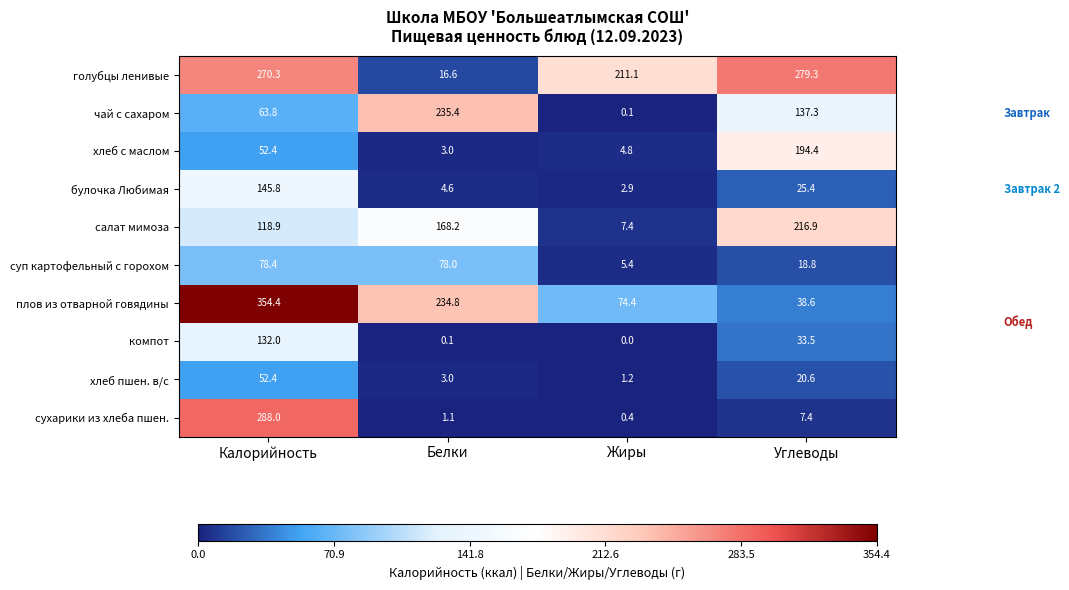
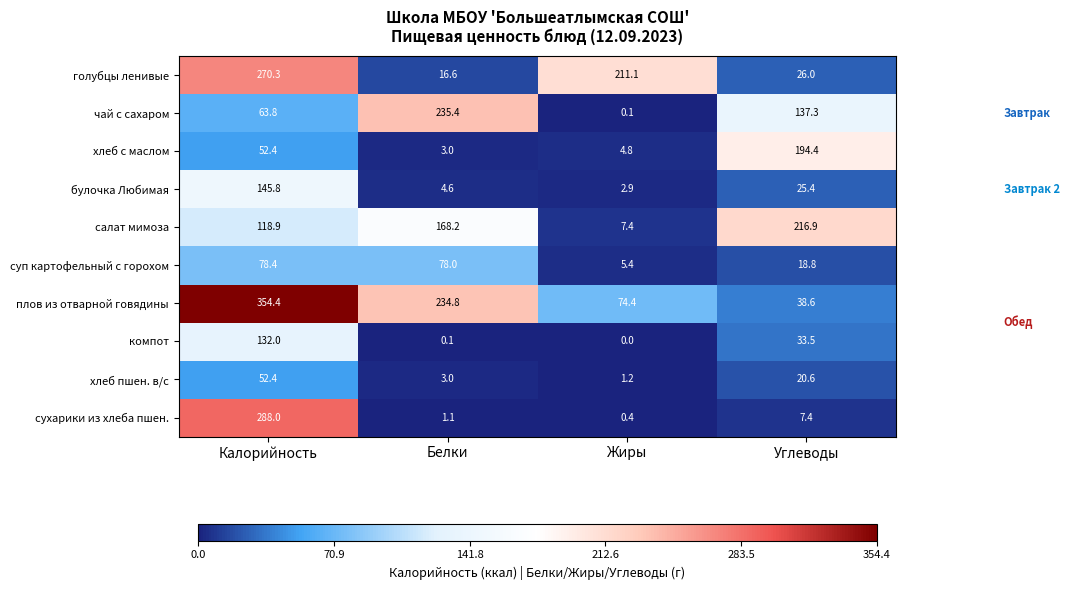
  {
    "голубцы ленивые": {
      "Калорийность": 270.3,
      "Белки": 16.6,
      "Жиры": 211.1,
-     "Углеводы": 279.3
+     "Углеводы": 26.0
    },
    "чай с сахаром": {
      "Калорийность": 63.8,
      "Белки": 235.4,
      "Жиры": 0.1,
      "Углеводы": 137.3
    },
    "хлеб с маслом": {
      "Калорийность": 52.4,
      "Белки": 3.0,
      "Жиры": 4.8,
      "Углеводы": 194.4
    },
    "булочка Любимая": {
      "Калорийность": 145.8,
      "Белки": 4.6,
      "Жиры": 2.9,
      "Углеводы": 25.4
    },
    "салат мимоза": {
      "Калорийность": 118.9,
      "Белки": 168.2,
      "Жиры": 7.4,
      "Углеводы": 216.9
    },
    "суп картофельный с горохом": {
      "Калорийность": 78.4,
      "Белки": 78.0,
      "Жиры": 5.4,
      "Углеводы": 18.8
    },
    "плов из отварной говядины": {
      "Калорийность": 354.4,
      "Белки": 234.8,
      "Жиры": 74.4,
      "Углеводы": 38.6
    },
    "компот": {
      "Калорийность": 132.0,
      "Белки": 0.1,
      "Жиры": 0.0,
      "Углеводы": 33.5
    },
    "хлеб пшен. в/с": {
      "Калорийность": 52.4,
      "Белки": 3.0,
      "Жиры": 1.2,
      "Углеводы": 20.6
    },
    "сухарики из хлеба пшен.": {
      "Калорийность": 288.0,
      "Белки": 1.1,
      "Жиры": 0.4,
      "Углеводы": 7.4
    }
  }
